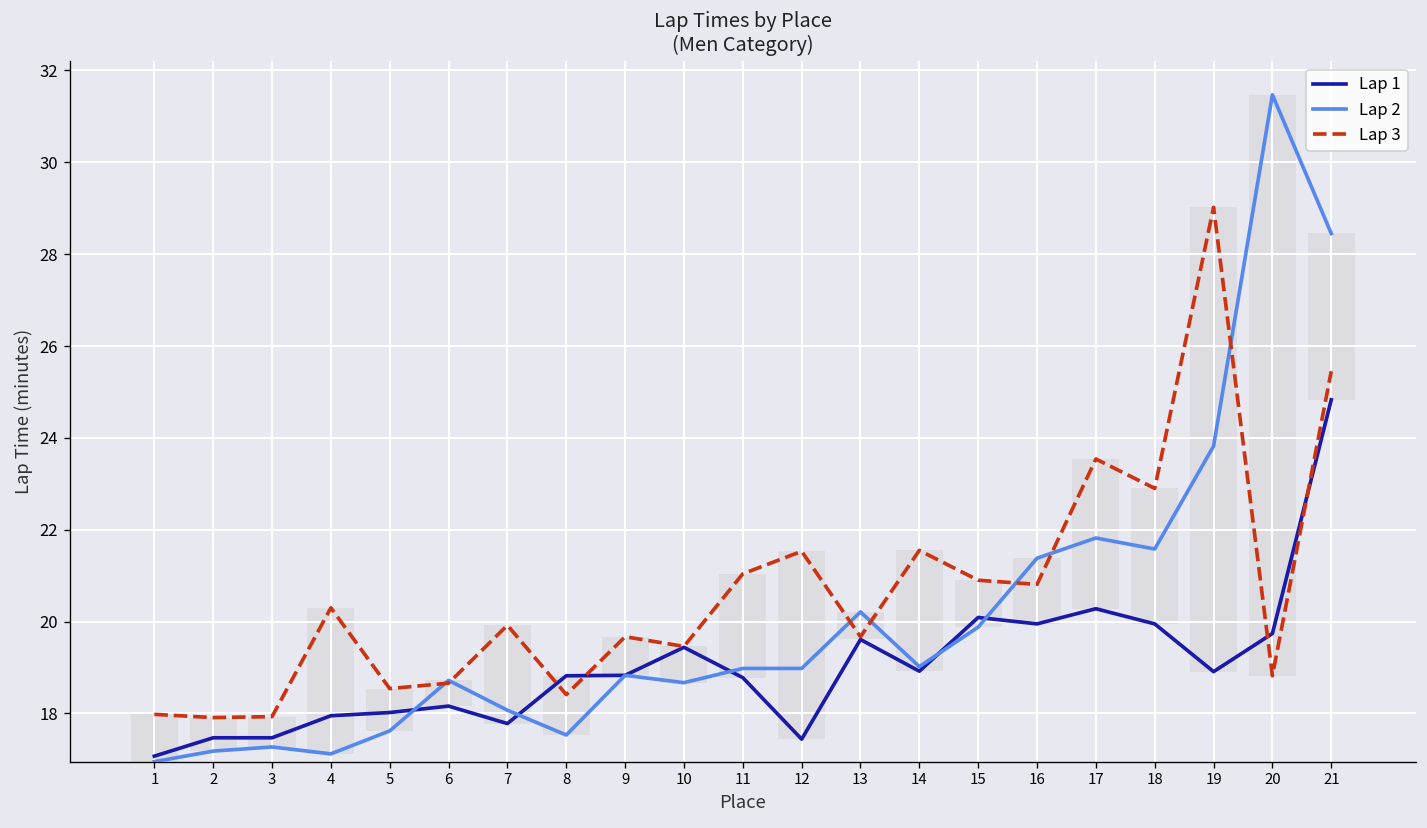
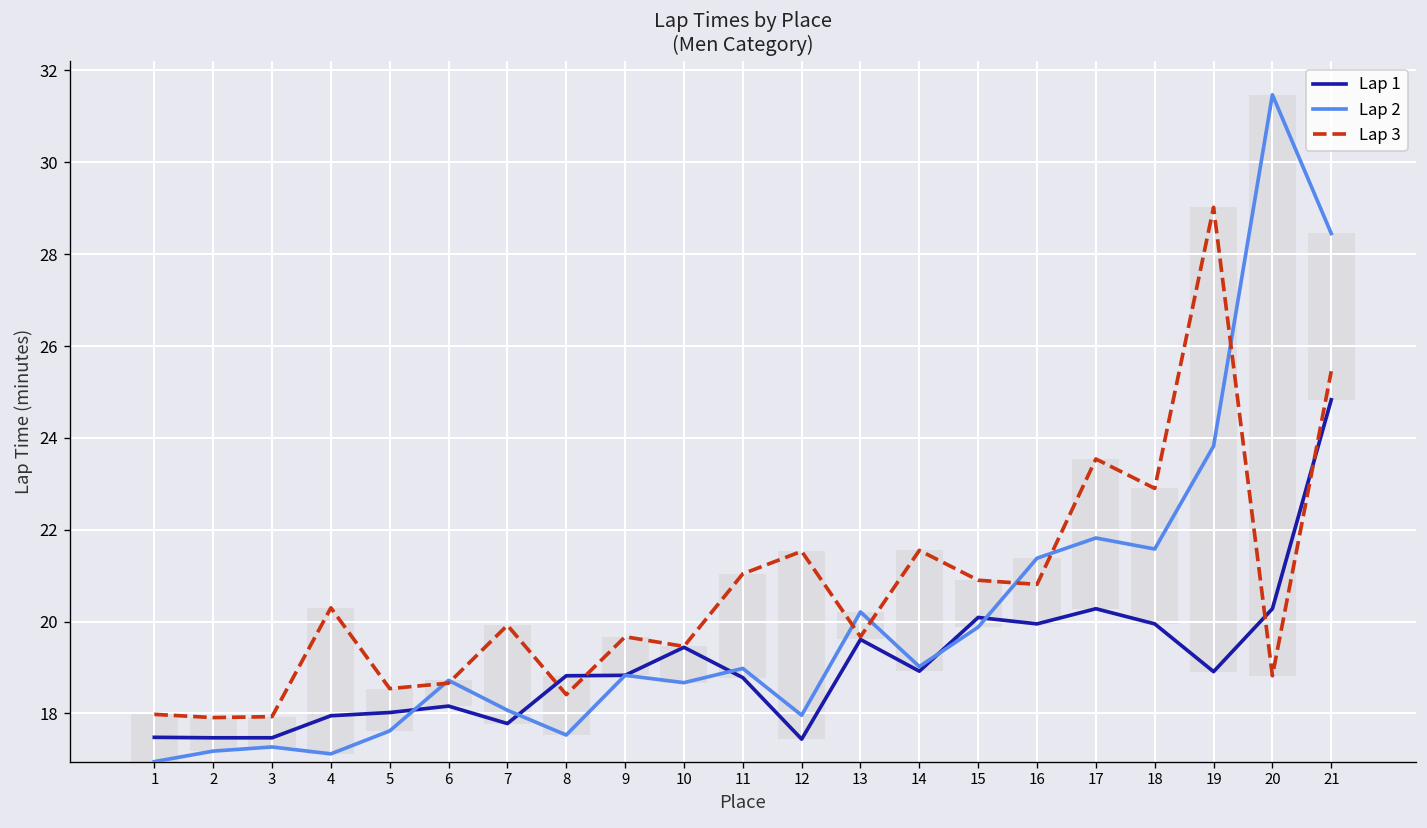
  {
    "Lap 1": {
-     "1": 17.1,
+     "1": 17.5,
      "2": 17.5,
      "3": 17.5,
      "4": 18.0,
      "5": 18.0,
      "6": 18.2,
      "7": 17.8,
      "8": 18.8,
      "11": 18.8,
      "12": 17.4,
      "14": 18.9,
      "15": 20.1,
      "16": 20.0,
      "17": 20.3,
      "18": 20.0,
      "19": 18.9,
-     "20": 19.7,
+     "20": 20.3,
      "21": 24.8
    },
    "Lap 2": {
      "1": 17.0,
      "2": 17.2,
      "3": 17.3,
      "4": 17.1,
      "5": 17.6,
      "7": 18.1,
      "8": 17.5,
      "10": 18.7,
      "11": 19.0,
-     "12": 19.0,
+     "12": 18.0,
      "13": 20.2,
      "14": 19.0,
      "15": 19.9,
      "16": 21.4,
      "17": 21.8,
      "18": 21.6,
      "19": 23.8,
      "20": 31.5,
      "21": 28.5
    },
    "Lap 3": {
      "1": 18.0,
      "2": 17.9,
      "3": 17.9,
      "4": 20.3,
      "5": 18.5,
      "7": 19.9,
      "8": 18.4,
      "9": 19.7,
      "11": 21.0,
      "12": 21.5,
      "14": 21.6,
      "15": 20.9,
      "16": 20.8,
      "17": 23.5,
      "18": 22.9,
      "19": 29.0,
      "20": 18.8,
      "21": 25.5
    }
  }
